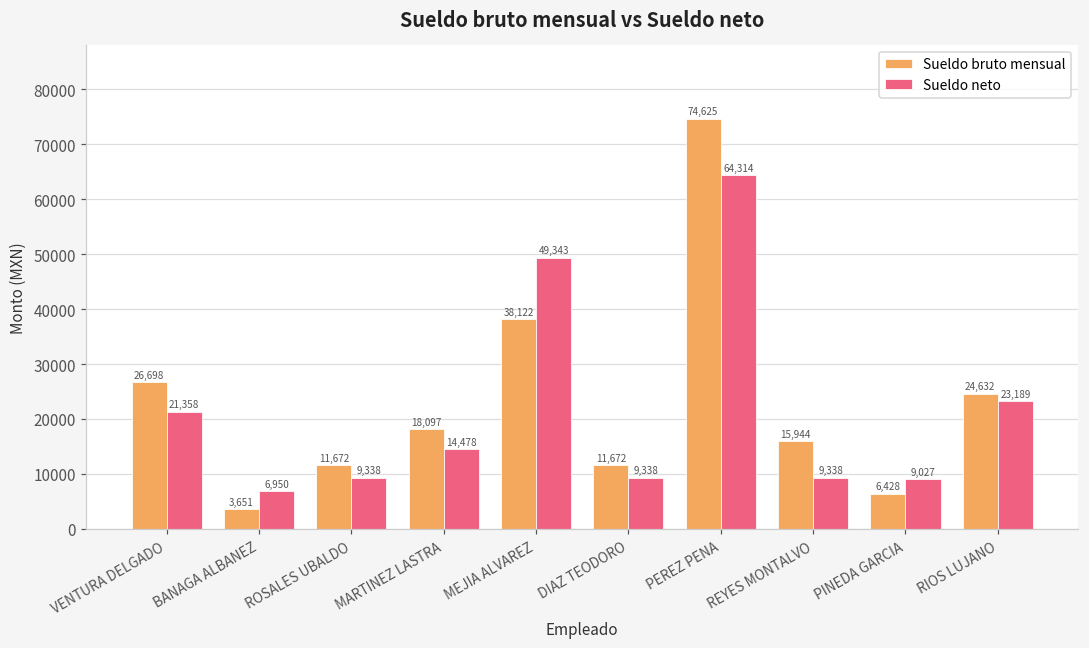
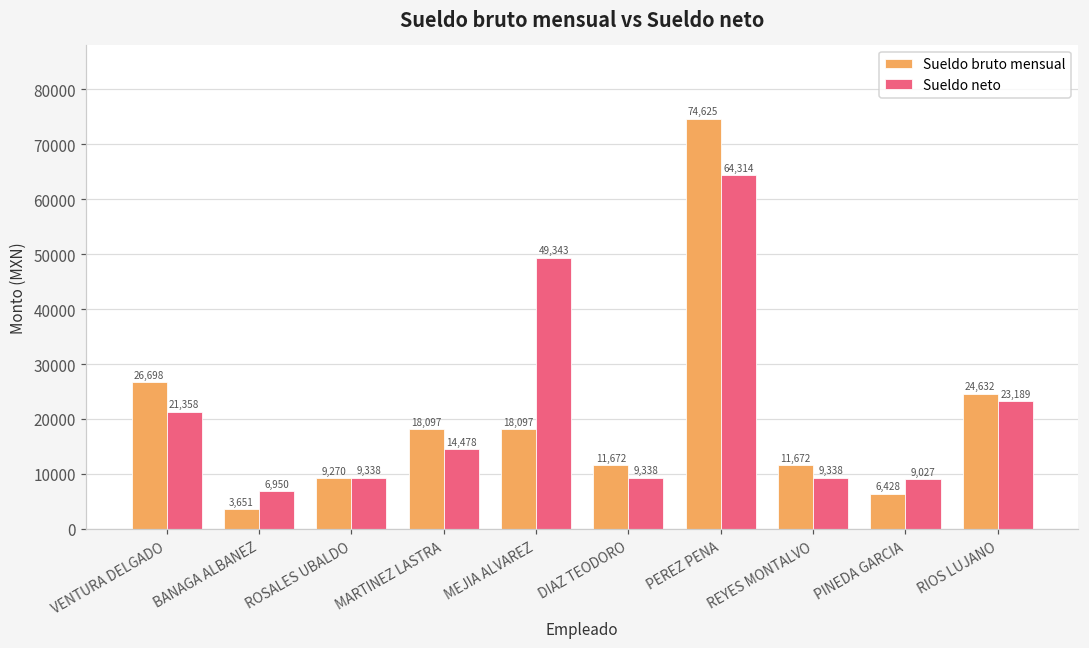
  {
    "Sueldo bruto mensual": {
      "VENTURA DELGADO": "26,698",
      "BANAGA ALBANEZ": "3,651",
-     "ROSALES UBALDO": "11,672",
+     "ROSALES UBALDO": "9,270",
      "MARTINEZ LASTRA": "18,097",
-     "MEJIA ALVAREZ": "38,122",
+     "MEJIA ALVAREZ": "18,097",
      "DIAZ TEODORO": "11,672",
      "PEREZ PENA": "74,625",
-     "REYES MONTALVO": "15,944",
+     "REYES MONTALVO": "11,672",
      "PINEDA GARCIA": "6,428",
      "RIOS LUJANO": "24,632"
    },
    "Sueldo neto": {
      "VENTURA DELGADO": "21,358",
      "BANAGA ALBANEZ": "6,950",
      "ROSALES UBALDO": "9,338",
      "MARTINEZ LASTRA": "14,478",
      "MEJIA ALVAREZ": "49,343",
      "DIAZ TEODORO": "9,338",
      "PEREZ PENA": "64,314",
      "REYES MONTALVO": "9,338",
      "PINEDA GARCIA": "9,027",
      "RIOS LUJANO": "23,189"
    }
  }
